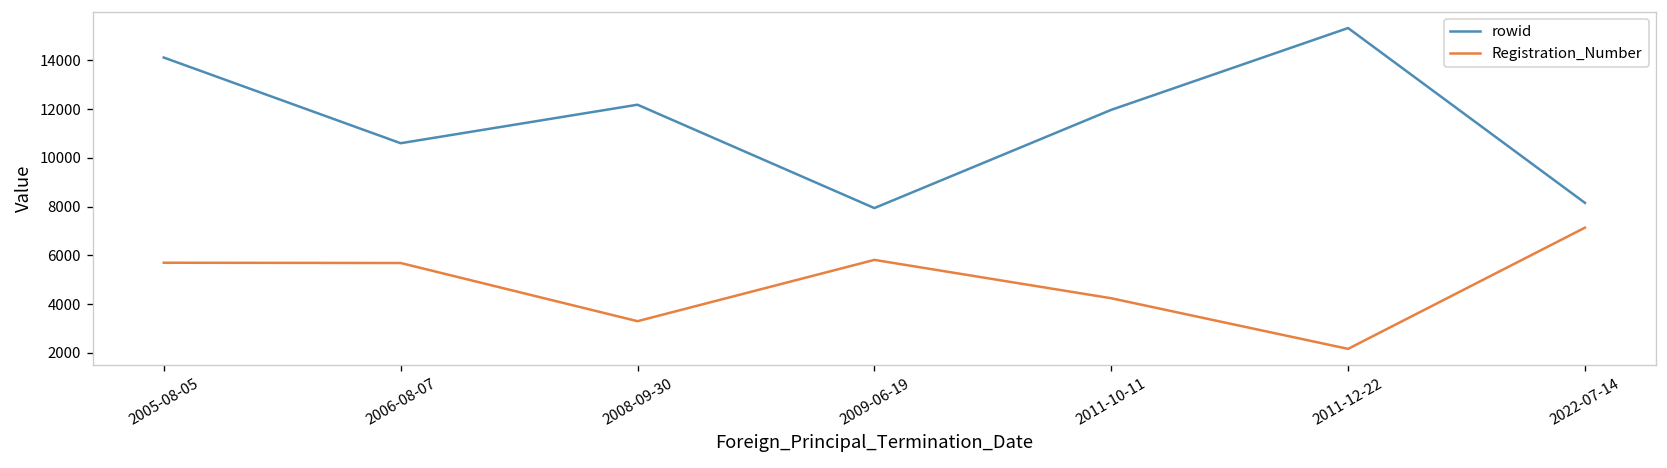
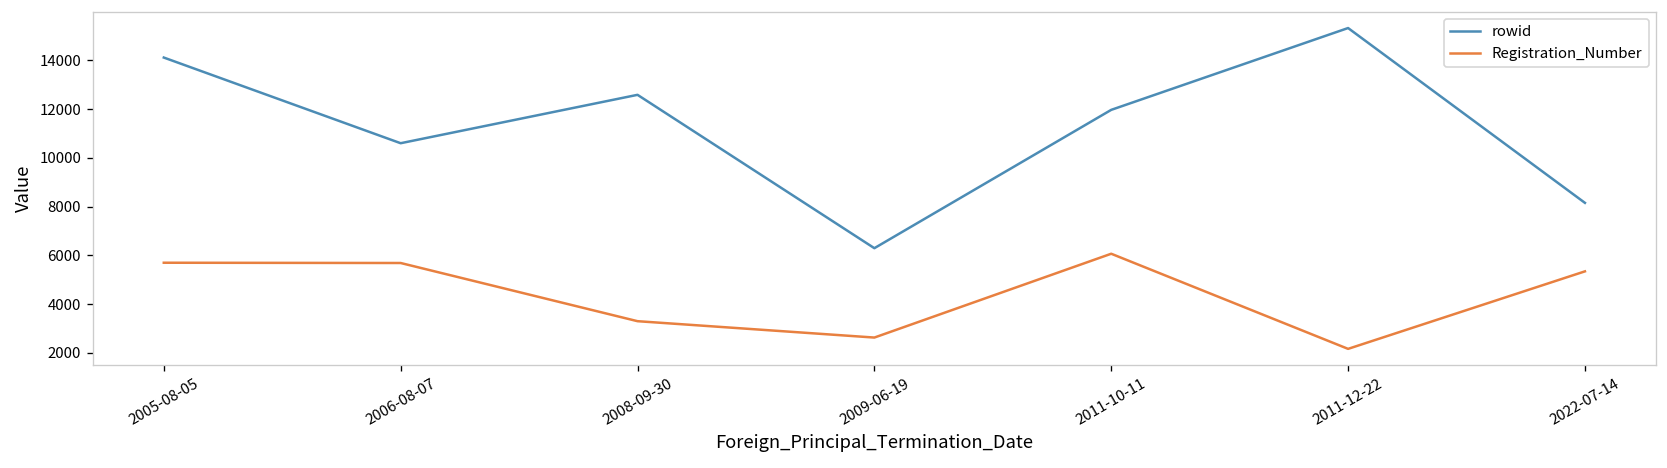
  {
    "rowid": {
      "2005-08-05": 14100,
      "2006-08-07": 10600,
-     "2008-09-30": 12200,
-     "2009-06-19": 7900,
+     "2008-09-30": 12600,
+     "2009-06-19": 6300,
      "2011-10-11": 12000,
      "2011-12-22": 15300,
      "2022-07-14": 8200
    },
    "Registration_Number": {
      "2005-08-05": 5700,
      "2006-08-07": 5700,
      "2008-09-30": 3300,
-     "2009-06-19": 5800,
-     "2011-10-11": 4200,
+     "2009-06-19": 2600,
+     "2011-10-11": 6100,
      "2011-12-22": 2200,
-     "2022-07-14": 7100
+     "2022-07-14": 5300
    }
  }
